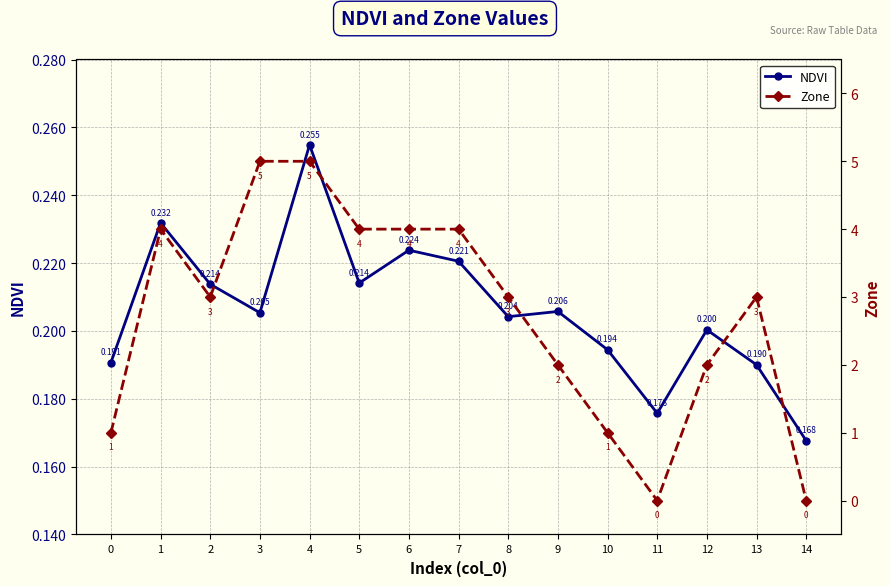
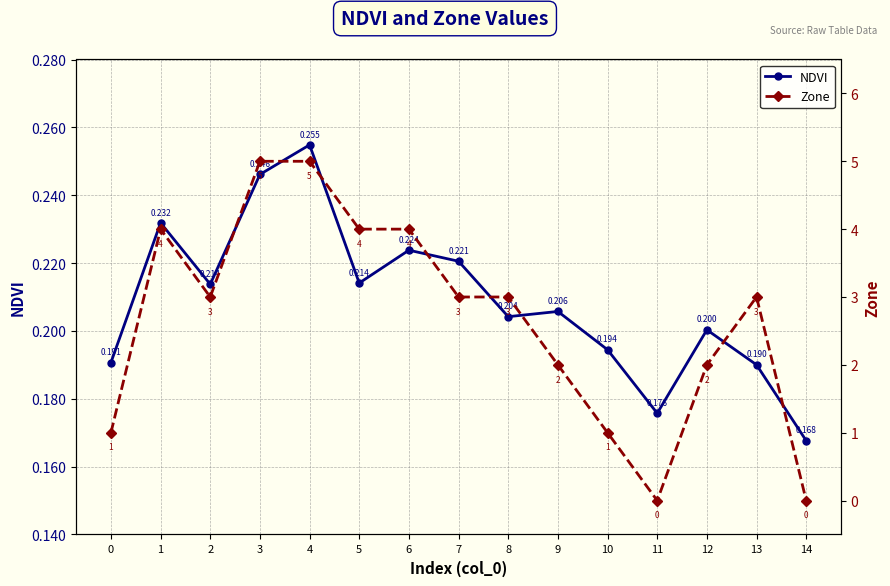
  {
    "NDVI": {
      "0": 0.191,
      "1": 0.232,
      "2": 0.214,
-     "3": 0.205,
+     "3": 0.246,
      "4": 0.255,
      "5": 0.214,
      "6": 0.224,
      "7": 0.221,
      "8": 0.204,
      "9": 0.206,
      "10": 0.194,
      "11": 0.176,
      "12": 0.200,
      "13": 0.190,
      "14": 0.168
    },
    "Zone": {
      "0": 1,
      "1": 4,
      "2": 3,
      "3": 5,
      "4": 5,
      "5": 4,
-     "7": 4,
+     "7": 3,
      "9": 2,
      "10": 1,
      "11": 0,
      "12": 2,
      "13": 3,
      "14": 0
    }
  }
